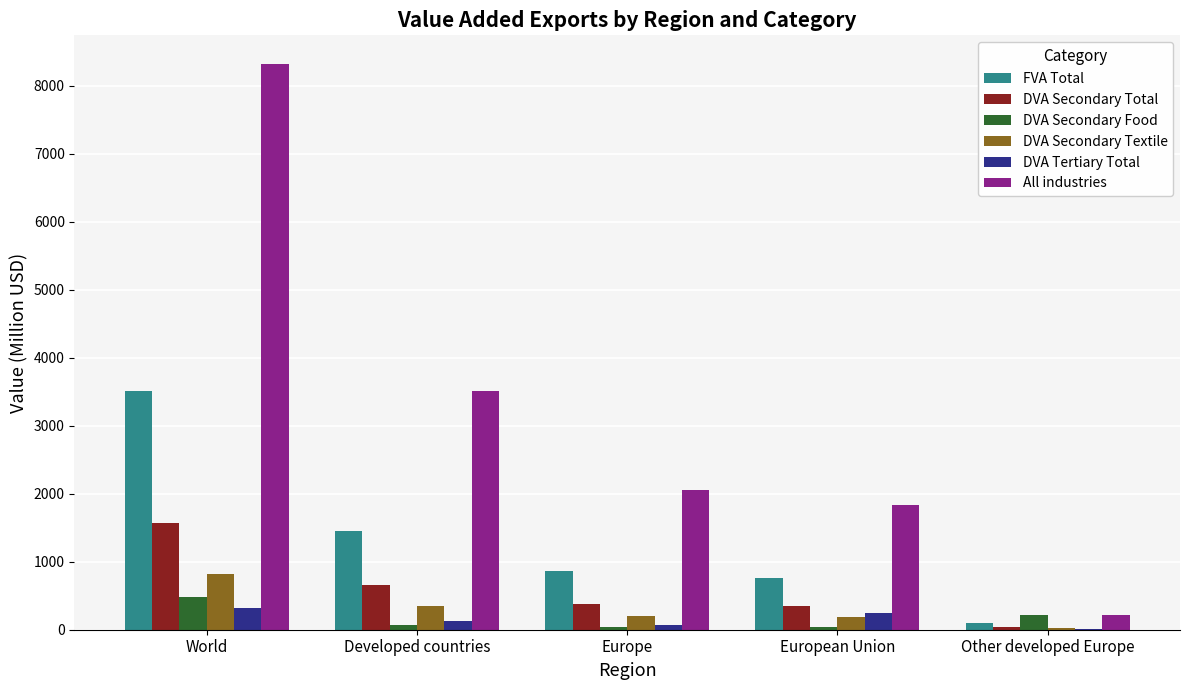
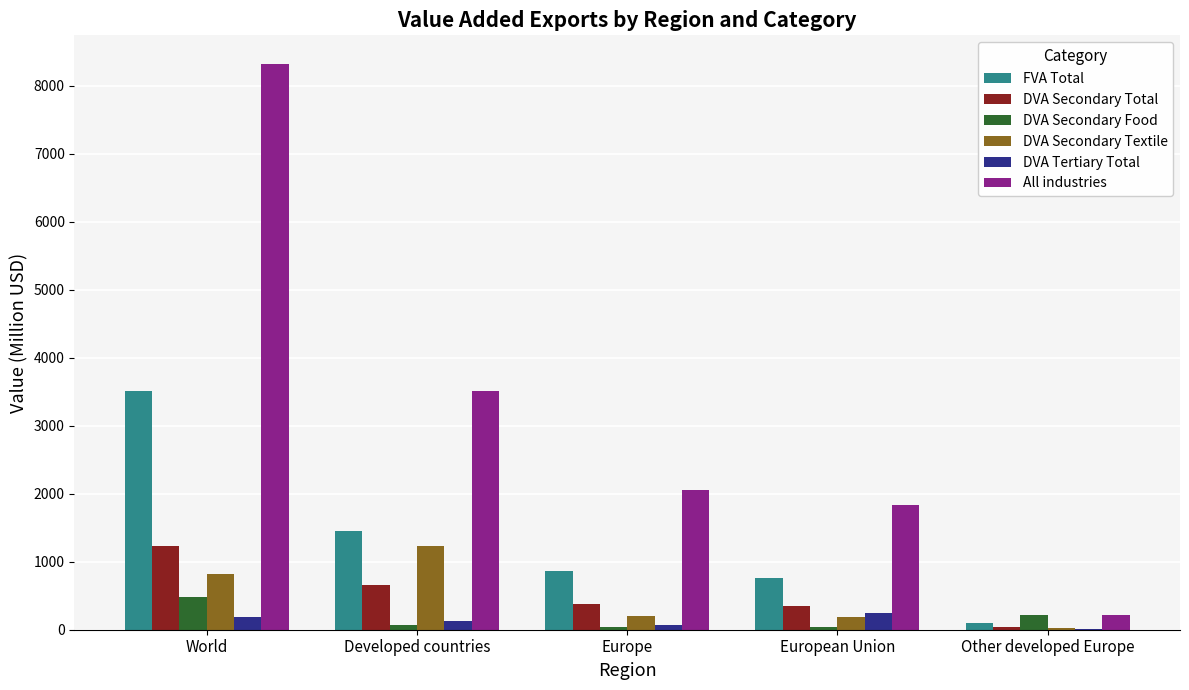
  {
    "FVA Total": {
      "World": 3500,
      "Developed countries": 1400,
      "Europe": 900,
      "European Union": 800,
      "Other developed Europe": 100
    },
    "DVA Secondary Total": {
-     "World": 1600,
+     "World": 1200,
      "Developed countries": 700,
      "Europe": 400,
      "European Union": 300,
      "Other developed Europe": 0
    },
    "DVA Secondary Food": {
      "World": 500,
      "Developed countries": 100,
      "Europe": 0,
      "Other developed Europe": 200
    },
    "DVA Secondary Textile": {
      "World": 800,
-     "Developed countries": 300,
+     "Developed countries": 1200,
      "Europe": 200,
      "European Union": 200
    },
    "DVA Tertiary Total": {
-     "World": 300,
+     "World": 200,
      "Developed countries": 100,
      "Europe": 100,
      "European Union": 200
    },
    "All industries": {
      "World": 8300,
      "Developed countries": 3500,
      "Europe": 2000,
      "European Union": 1800,
      "Other developed Europe": 200
    }
  }
